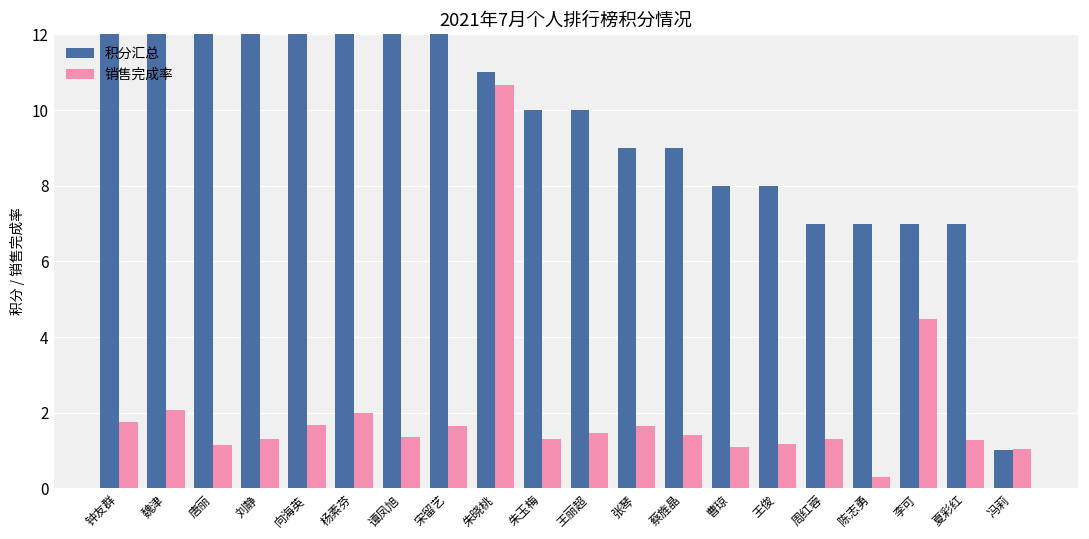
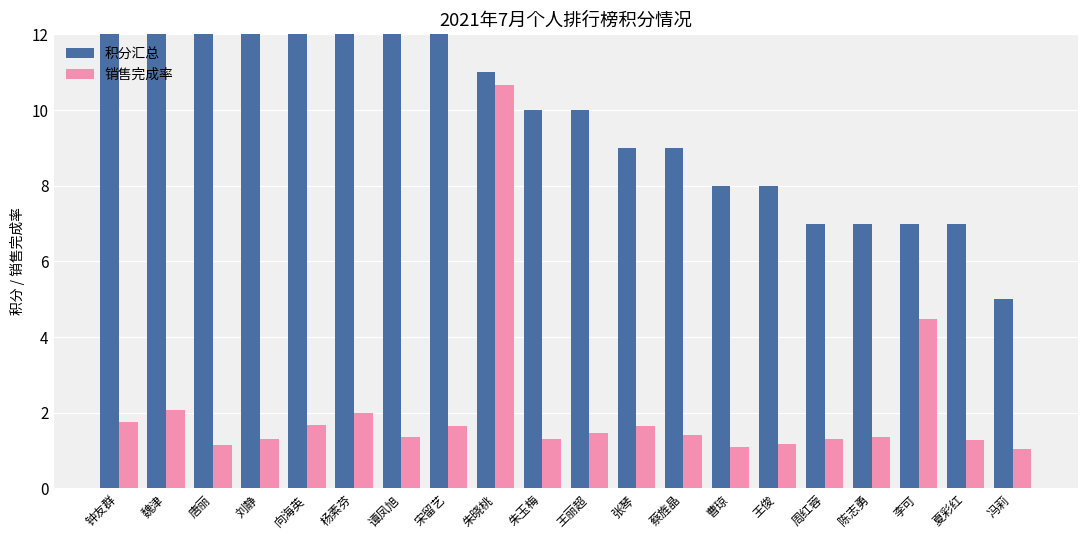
  {
    "积分汇总": {
      "朱晓桃": 11,
      "朱玉梅": 10,
      "王丽超": 10,
      "张琴": 9,
      "蔡旌晶": 9,
      "曹琼": 8,
      "王俊": 8,
      "周红蓉": 7,
      "陈志勇": 7,
      "李可": 7,
      "夏彩红": 7,
-     "冯莉": 1
+     "冯莉": 5
    },
    "销售完成率": {
      "钟友群": 1.8,
      "魏津": 2.1,
      "唐丽": 1.1,
      "刘静": 1.3,
      "向海英": 1.7,
      "杨素芬": 2.0,
      "谭凤旭": 1.4,
      "宋留艺": 1.7,
      "朱晓桃": 10.7,
      "朱玉梅": 1.3,
      "王丽超": 1.5,
      "张琴": 1.7,
      "蔡旌晶": 1.4,
      "曹琼": 1.1,
      "王俊": 1.2,
      "周红蓉": 1.3,
-     "陈志勇": 0.3,
+     "陈志勇": 1.4,
      "李可": 4.5,
      "夏彩红": 1.3,
      "冯莉": 1.1
    }
  }
